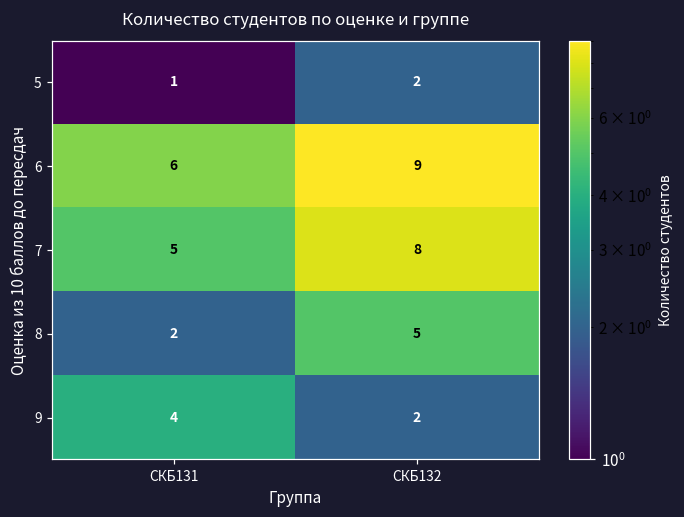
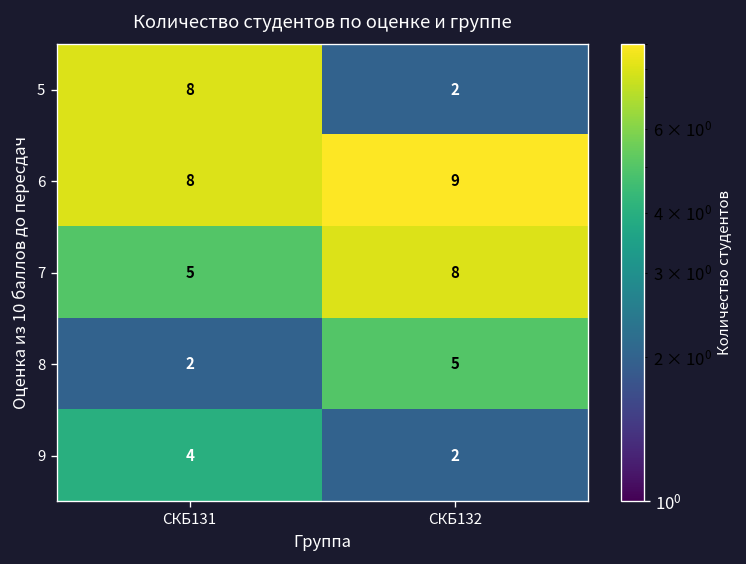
  {
    "5": {
-     "СКБ131": 1,
+     "СКБ131": 8,
      "СКБ132": 2
    },
    "6": {
-     "СКБ131": 6,
+     "СКБ131": 8,
      "СКБ132": 9
    },
    "7": {
      "СКБ131": 5,
      "СКБ132": 8
    },
    "8": {
      "СКБ131": 2,
      "СКБ132": 5
    },
    "9": {
      "СКБ131": 4,
      "СКБ132": 2
    }
  }
